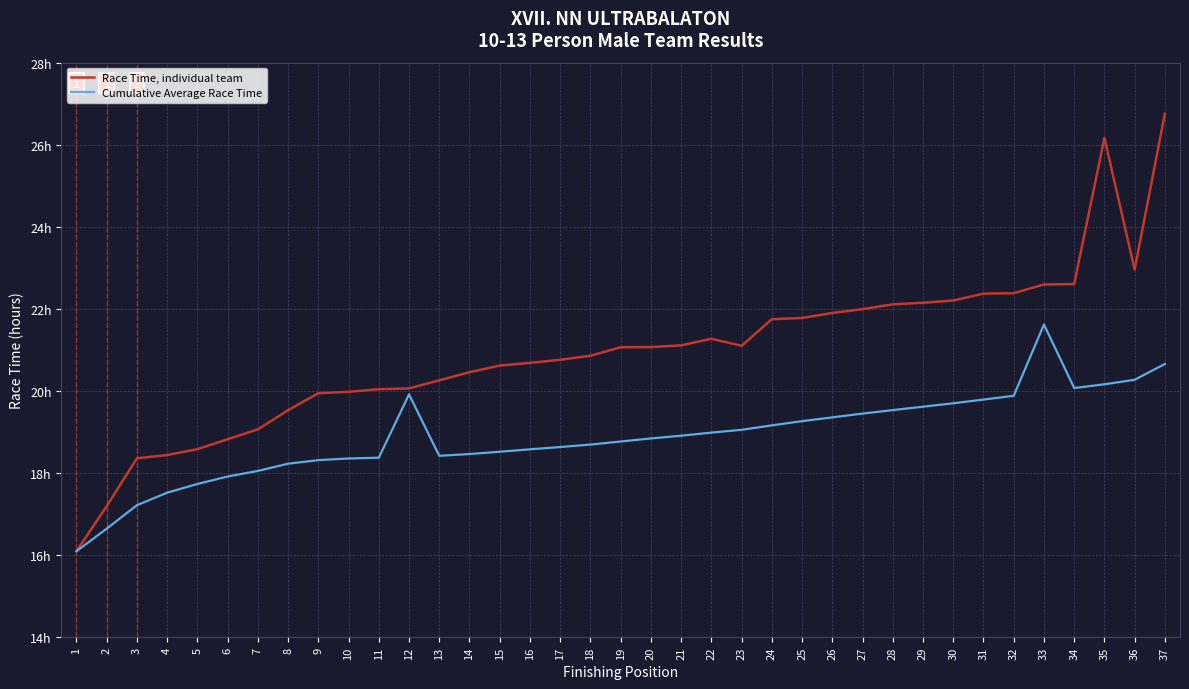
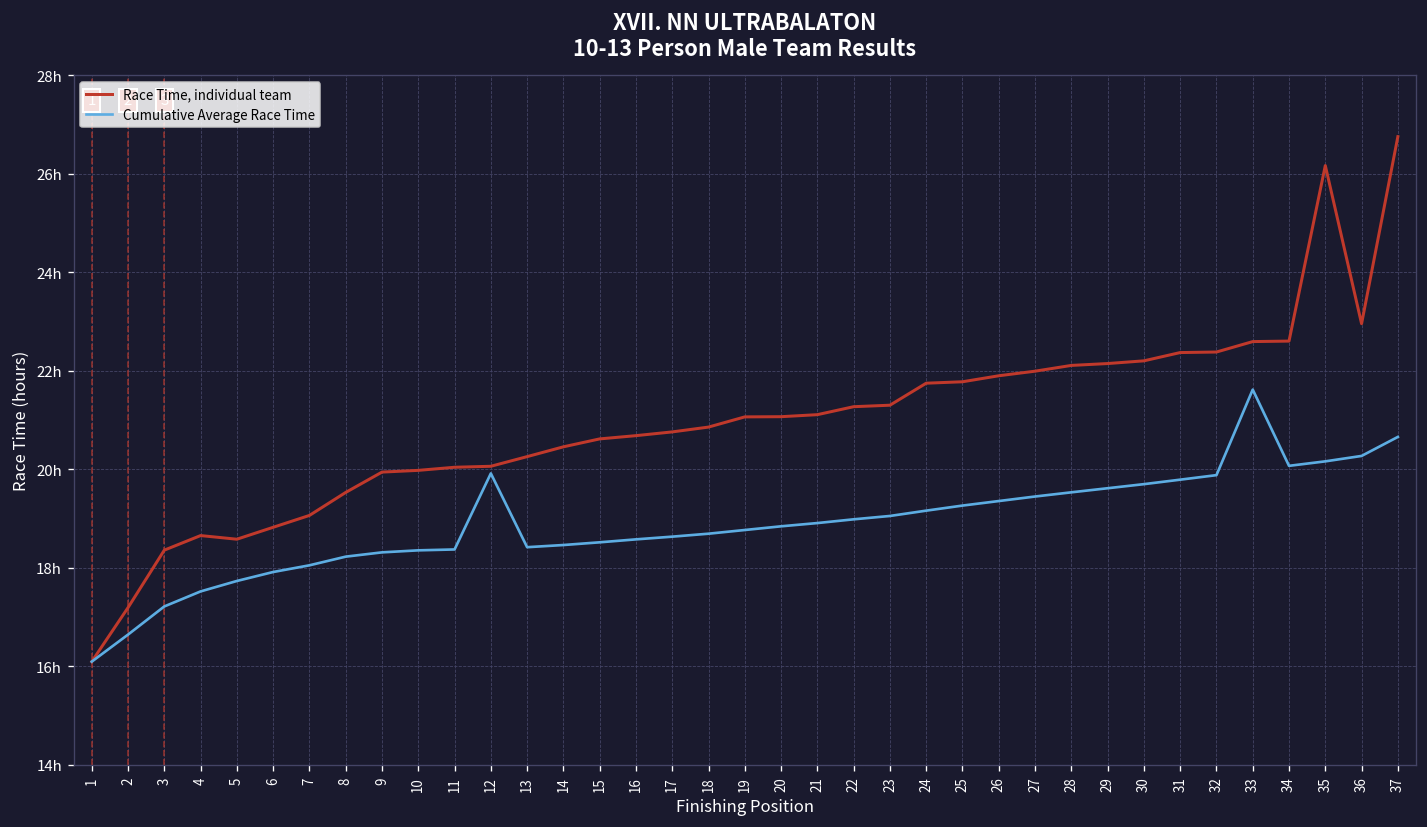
  {
    "Race Time, individual team": {
      "2": "17.2h",
      "3": "18.4h",
-     "4": "18.4h",
+     "4": "18.7h",
      "5": "18.6h",
      "6": "18.8h",
      "7": "19.1h",
      "8": "19.5h",
      "9": "19.9h",
      "10": "20.0h",
      "11": "20.0h",
      "12": "20.1h",
      "13": "20.3h",
      "14": "20.5h",
      "15": "20.6h",
      "16": "20.7h",
      "17": "20.8h",
      "18": "20.9h",
      "19": "21.1h",
      "20": "21.1h",
      "21": "21.1h",
      "22": "21.3h",
-     "23": "21.1h",
+     "23": "21.3h",
      "24": "21.8h",
      "25": "21.8h",
      "26": "21.9h",
      "27": "22.0h",
      "28": "22.1h",
      "29": "22.1h",
      "30": "22.2h",
      "31": "22.4h",
      "32": "22.4h",
      "33": "22.6h",
      "34": "22.6h",
      "35": "26.2h",
      "36": "23.0h",
      "37": "26.8h"
    },
    "Cumulative Average Race Time": {
      "2": "16.6h",
      "3": "17.2h",
      "4": "17.5h",
      "5": "17.7h",
      "6": "17.9h",
      "7": "18.1h",
      "8": "18.2h",
      "9": "18.3h",
      "10": "18.4h",
      "11": "18.4h",
      "12": "19.9h",
      "13": "18.4h",
      "14": "18.5h",
      "15": "18.5h",
      "16": "18.6h",
      "17": "18.6h",
      "18": "18.7h",
      "19": "18.8h",
      "20": "18.8h",
      "21": "18.9h",
      "22": "19.0h",
      "23": "19.1h",
      "24": "19.2h",
      "25": "19.3h",
      "26": "19.4h",
      "27": "19.4h",
      "28": "19.5h",
      "29": "19.6h",
      "30": "19.7h",
      "31": "19.8h",
      "32": "19.9h",
      "33": "21.6h",
      "34": "20.1h",
      "35": "20.2h",
      "36": "20.3h",
      "37": "20.7h"
    }
  }
